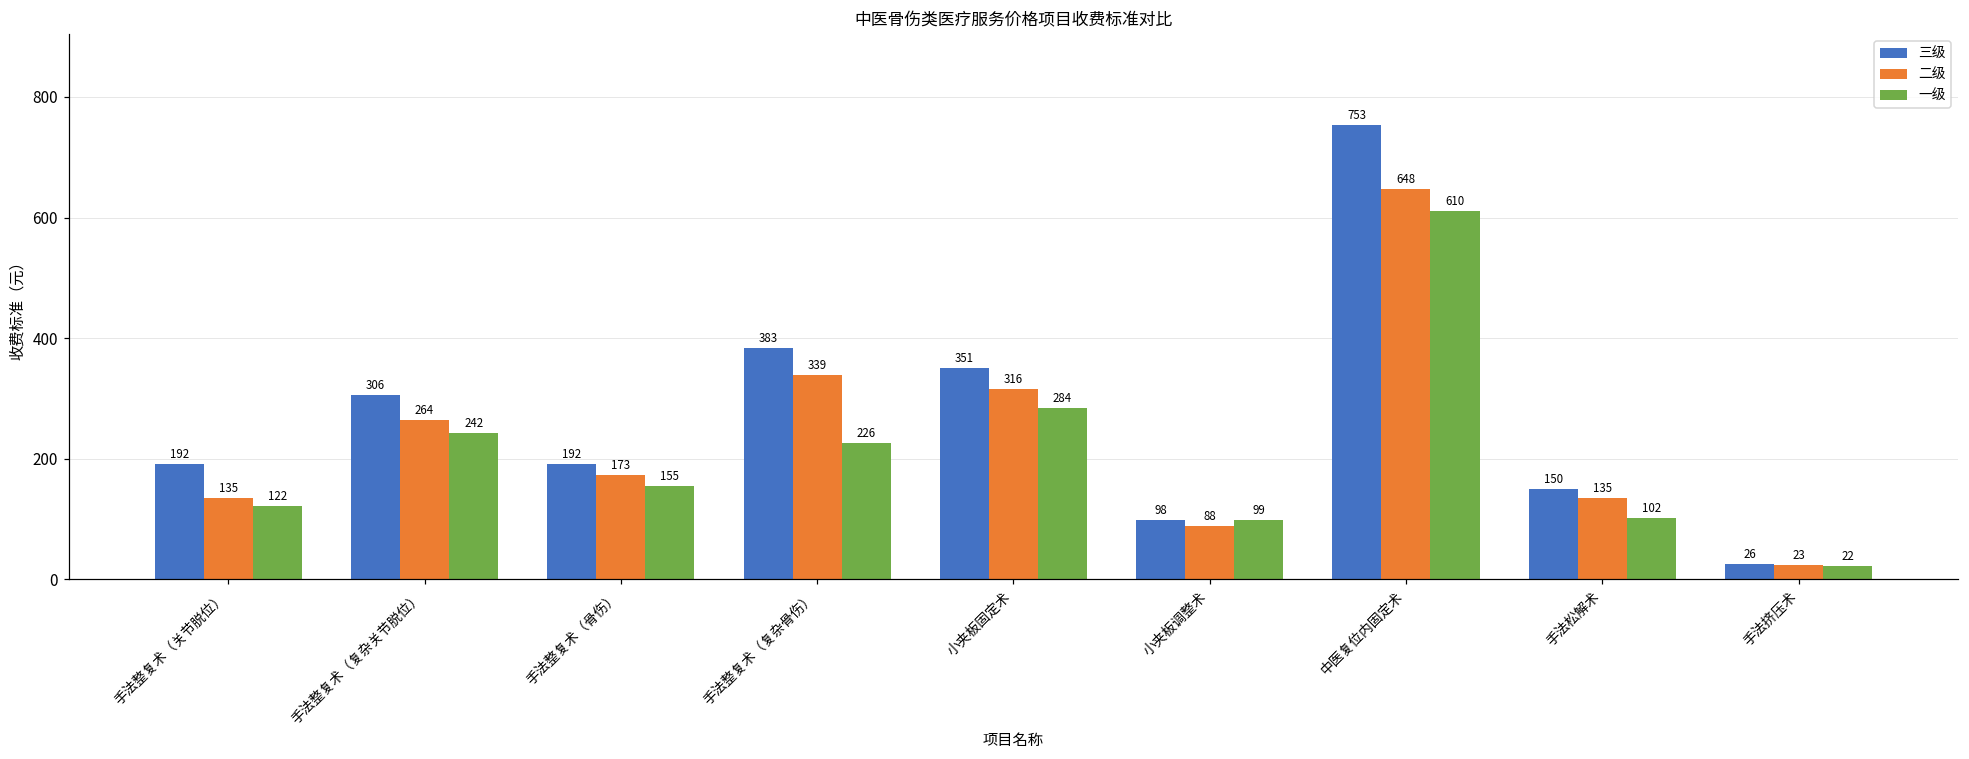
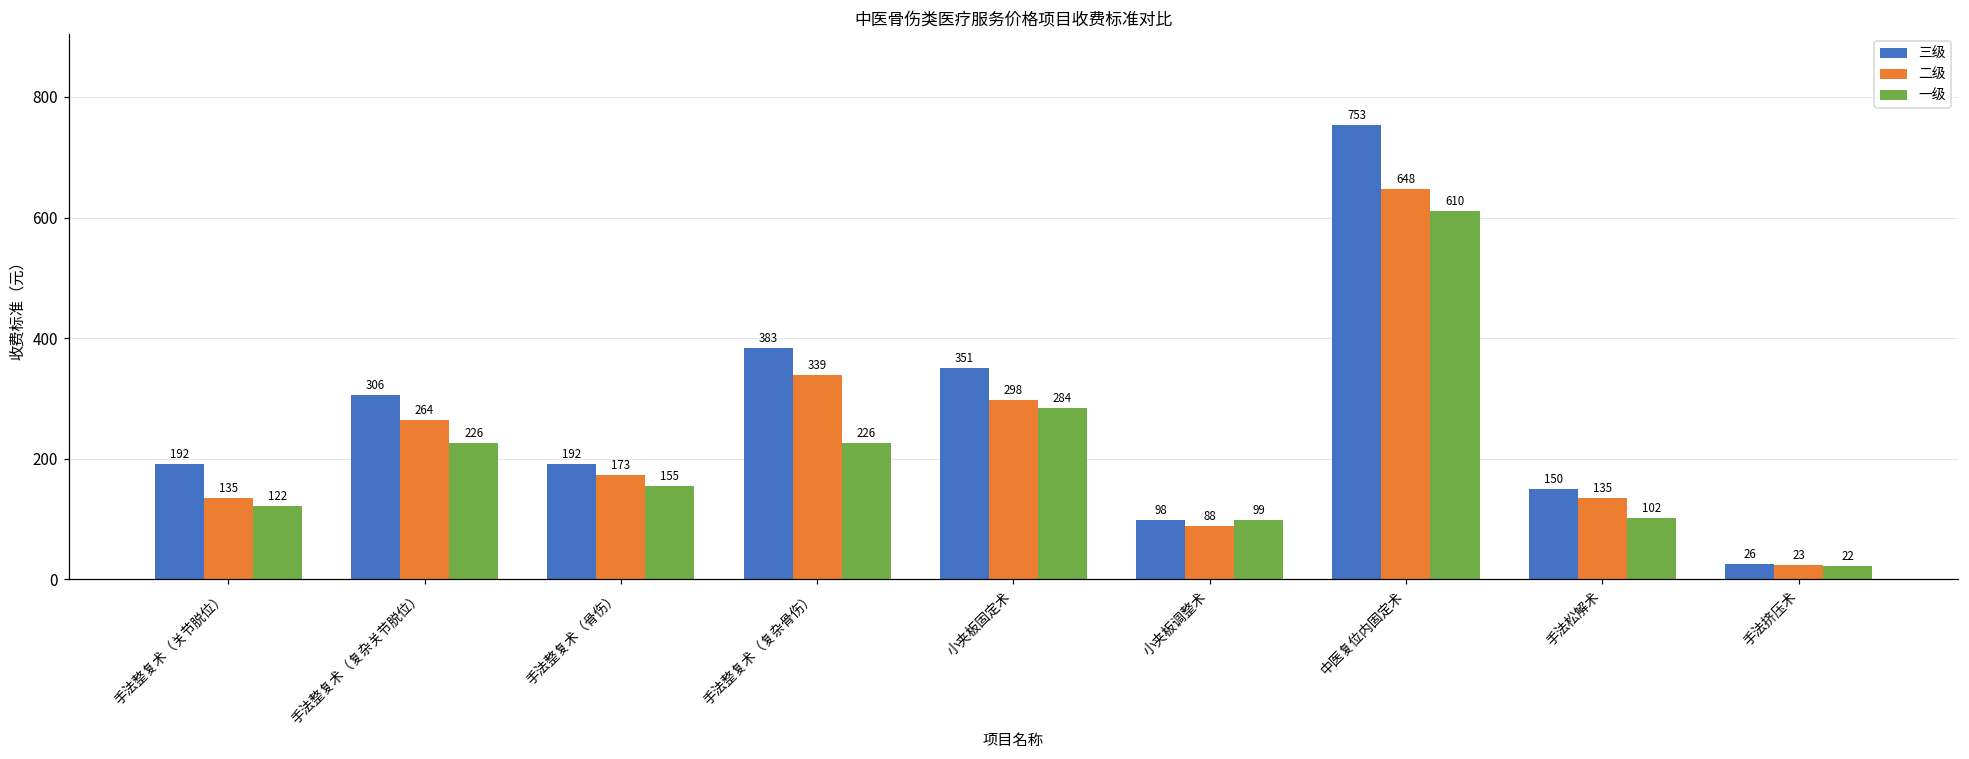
  {
    "三级": {
      "手法整复术（关节脱位）": 192,
      "手法整复术（复杂关节脱位）": 306,
      "手法整复术（骨伤）": 192,
      "手法整复术（复杂骨伤）": 383,
      "小夹板固定术": 351,
      "小夹板调整术": 98,
      "中医复位内固定术": 753,
      "手法松解术": 150,
      "手法挤压术": 26
    },
    "二级": {
      "手法整复术（关节脱位）": 135,
      "手法整复术（复杂关节脱位）": 264,
      "手法整复术（骨伤）": 173,
      "手法整复术（复杂骨伤）": 339,
-     "小夹板固定术": 316,
+     "小夹板固定术": 298,
      "小夹板调整术": 88,
      "中医复位内固定术": 648,
      "手法松解术": 135,
      "手法挤压术": 23
    },
    "一级": {
      "手法整复术（关节脱位）": 122,
-     "手法整复术（复杂关节脱位）": 242,
+     "手法整复术（复杂关节脱位）": 226,
      "手法整复术（骨伤）": 155,
      "手法整复术（复杂骨伤）": 226,
      "小夹板固定术": 284,
      "小夹板调整术": 99,
      "中医复位内固定术": 610,
      "手法松解术": 102,
      "手法挤压术": 22
    }
  }
